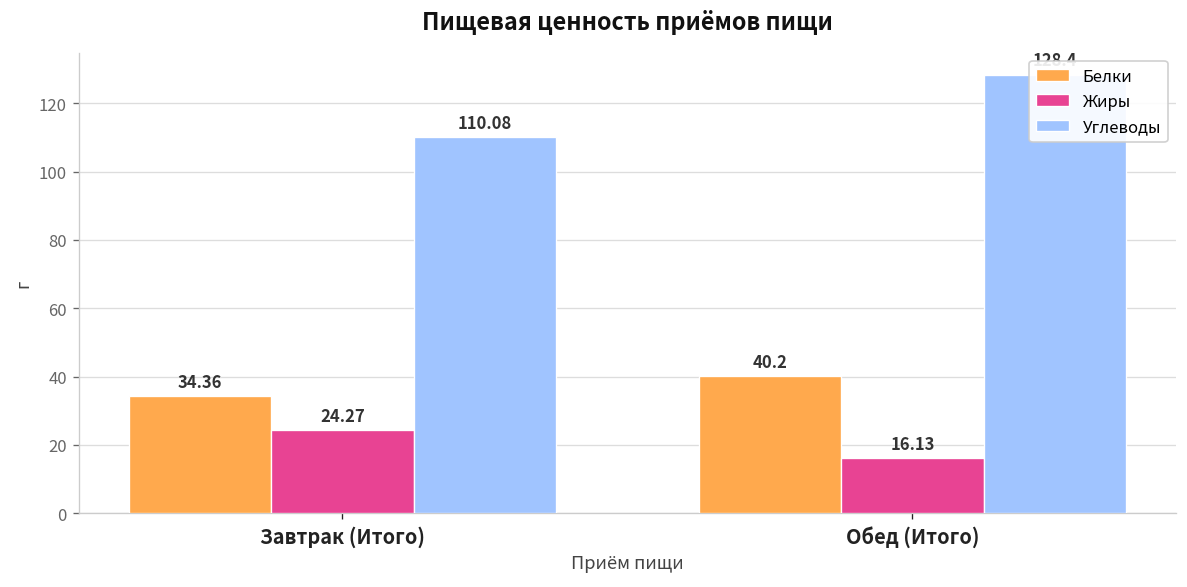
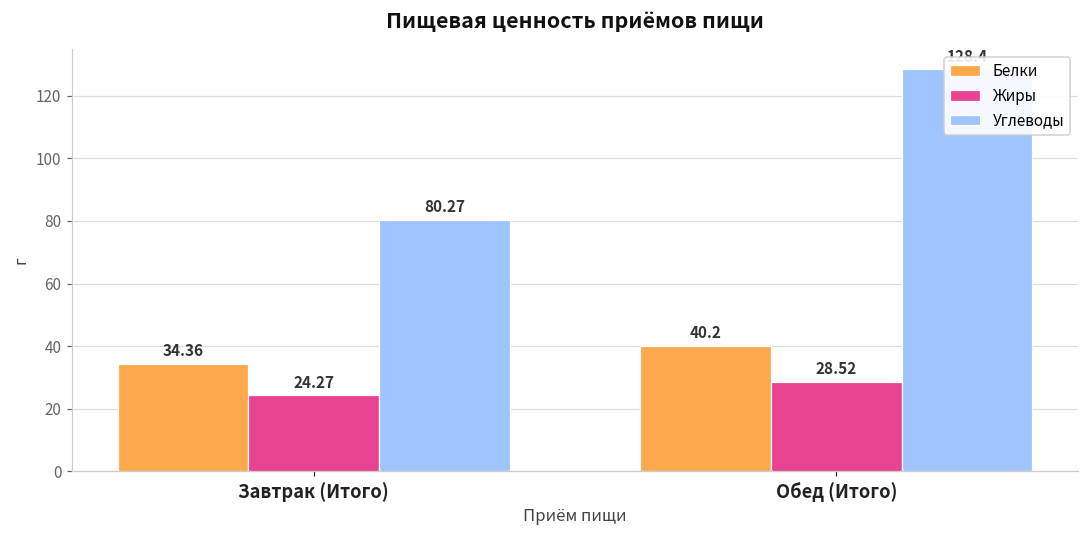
  {
    "Белки": {
      "Завтрак (Итого)": 34.36,
      "Обед (Итого)": 40.2
    },
    "Жиры": {
      "Завтрак (Итого)": 24.27,
-     "Обед (Итого)": 16.13
+     "Обед (Итого)": 28.52
    },
    "Углеводы": {
-     "Завтрак (Итого)": 110.08
+     "Завтрак (Итого)": 80.27
    }
  }
